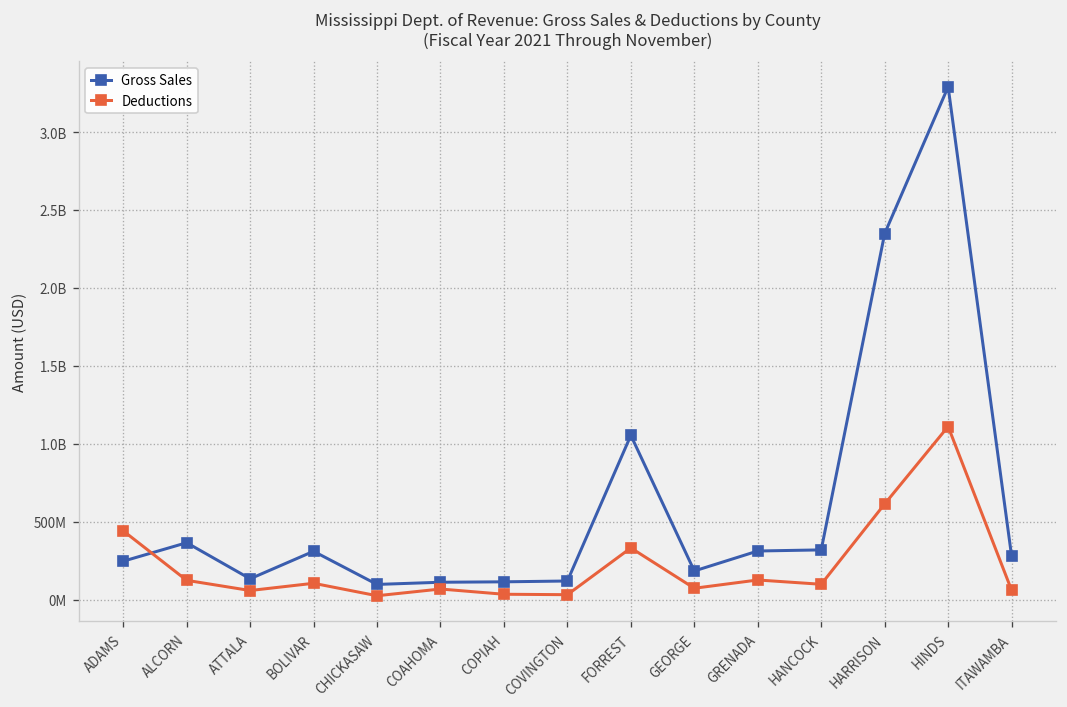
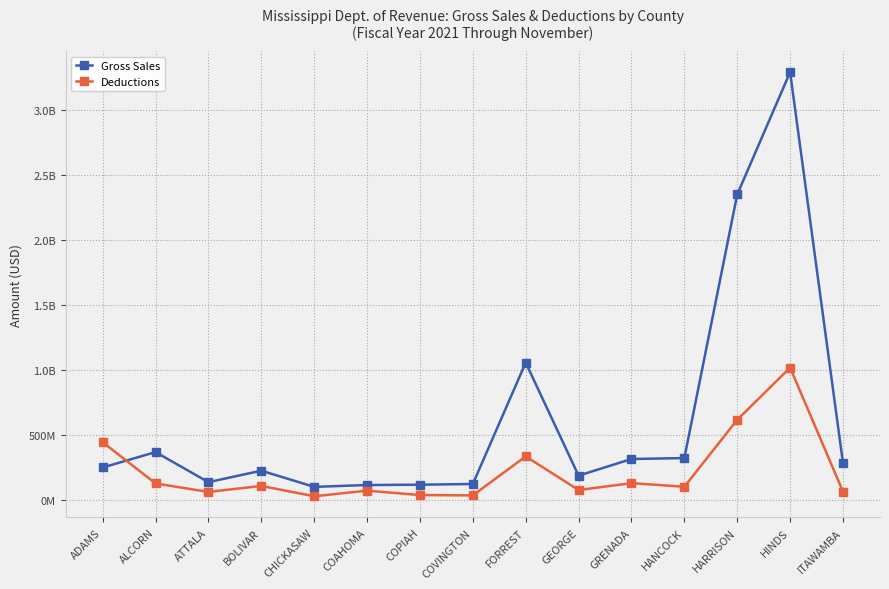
  {
    "Gross Sales": {
      "ADAMS": 250000000,
      "ALCORN": 370000000,
      "ATTALA": 130000000,
-     "BOLIVAR": 310000000,
+     "BOLIVAR": 220000000,
      "CHICKASAW": 100000000,
      "COAHOMA": 110000000,
      "COPIAH": 110000000,
      "COVINGTON": 120000000,
      "FORREST": 1050000000,
      "GEORGE": 180000000,
      "GRENADA": 310000000,
      "HANCOCK": 320000000,
      "HARRISON": 2350000000,
      "HINDS": 3290000000,
      "ITAWAMBA": 280000000
    },
    "Deductions": {
      "ADAMS": 440000000,
      "ALCORN": 120000000,
      "ATTALA": 60000000,
      "BOLIVAR": 100000000,
      "CHICKASAW": 30000000,
      "COAHOMA": 70000000,
      "COPIAH": 30000000,
      "COVINGTON": 30000000,
      "FORREST": 330000000,
      "GEORGE": 70000000,
      "GRENADA": 130000000,
      "HANCOCK": 100000000,
      "HARRISON": 610000000,
-     "HINDS": 1110000000,
+     "HINDS": 1020000000,
      "ITAWAMBA": 60000000
    }
  }
